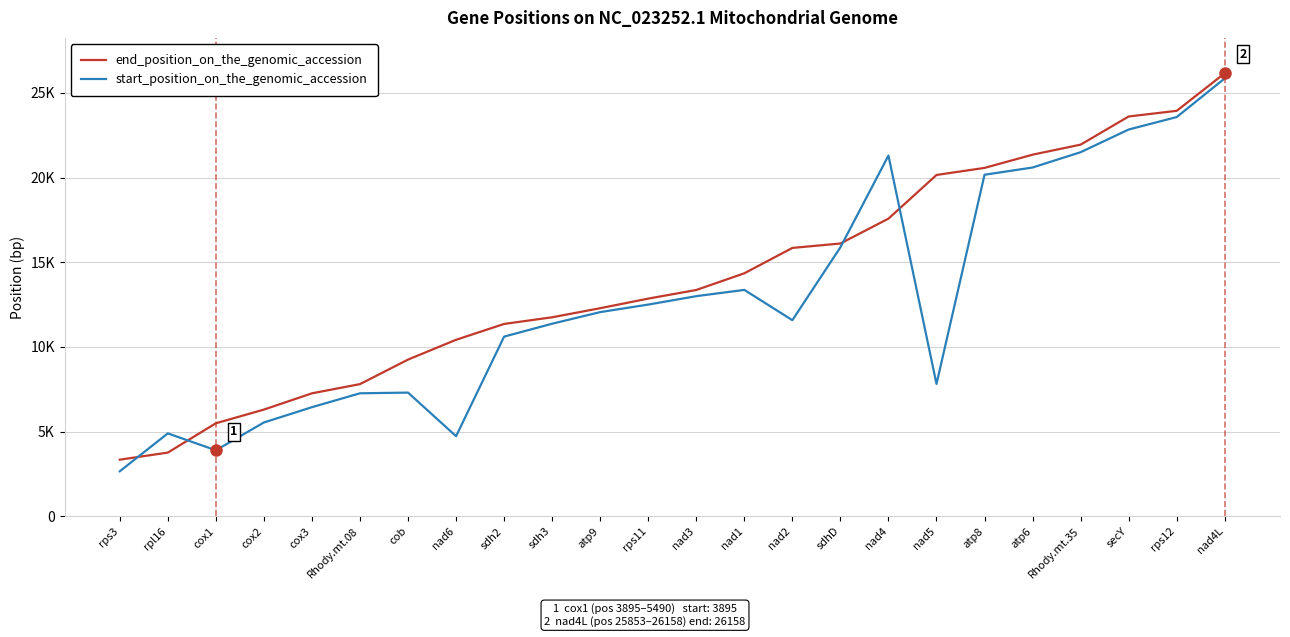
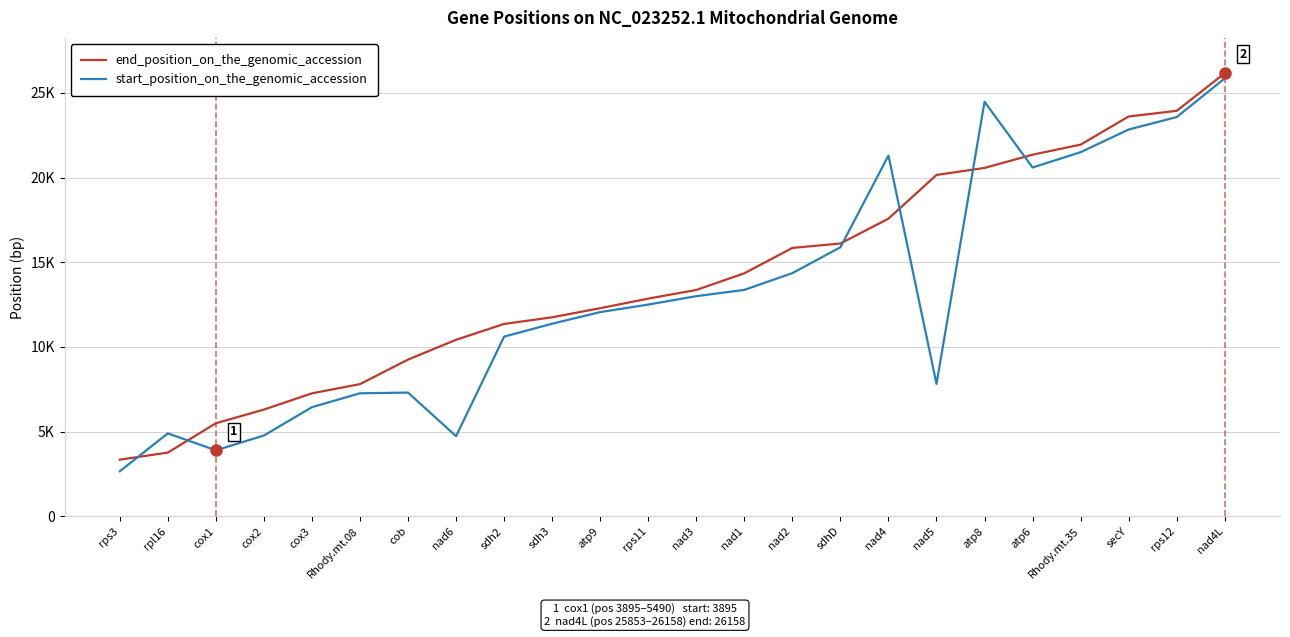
  {
    "start_position_on_the_genomic_accession": {
      "rps3": 2700,
      "rpl16": 4900,
-     "cox2": 5500,
+     "cox2": 4800,
      "cox3": 6400,
      "Rhody.mt.08": 7300,
      "cob": 7300,
      "nad6": 4700,
      "sdh2": 10600,
      "sdh3": 11400,
      "atp9": 12100,
      "rps11": 12500,
      "nad3": 13000,
      "nad1": 13400,
-     "nad2": 11600,
+     "nad2": 14400,
      "sdhD": 15900,
      "nad4": 21300,
      "nad5": 7800,
-     "atp8": 20200,
+     "atp8": 24500,
      "atp6": 20600,
      "Rhody.mt.35": 21500,
      "secY": 22800,
      "rps12": 23600,
      "nad4L": 25900
    }
  }
